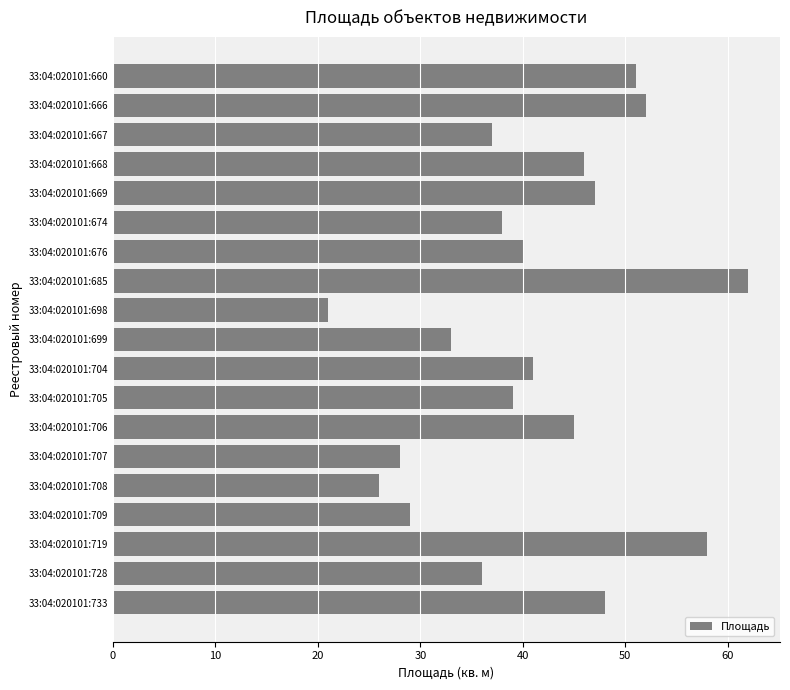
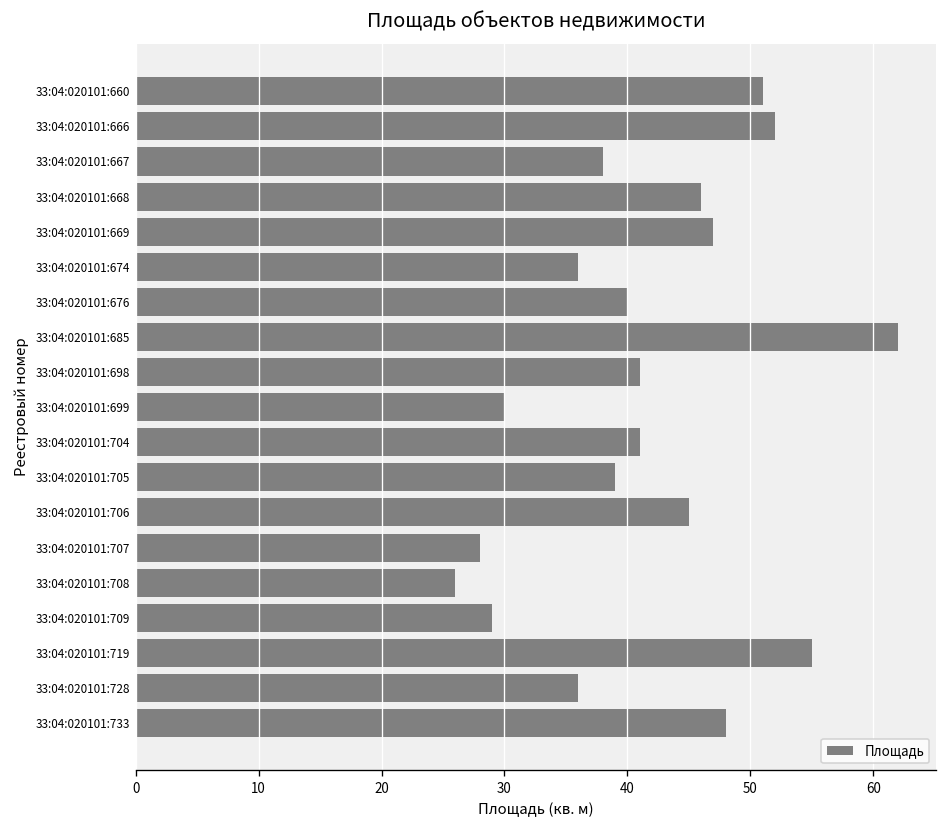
  {
    "33:04:020101:660": 51,
    "33:04:020101:666": 52,
-   "33:04:020101:667": 37,
+   "33:04:020101:667": 38,
    "33:04:020101:668": 46,
    "33:04:020101:669": 47,
-   "33:04:020101:674": 38,
+   "33:04:020101:674": 36,
    "33:04:020101:676": 40,
    "33:04:020101:685": 62,
-   "33:04:020101:698": 21,
-   "33:04:020101:699": 33,
+   "33:04:020101:698": 41,
+   "33:04:020101:699": 30,
    "33:04:020101:704": 41,
    "33:04:020101:705": 39,
    "33:04:020101:706": 45,
    "33:04:020101:707": 28,
    "33:04:020101:708": 26,
    "33:04:020101:709": 29,
-   "33:04:020101:719": 58,
+   "33:04:020101:719": 55,
    "33:04:020101:728": 36,
    "33:04:020101:733": 48
  }
